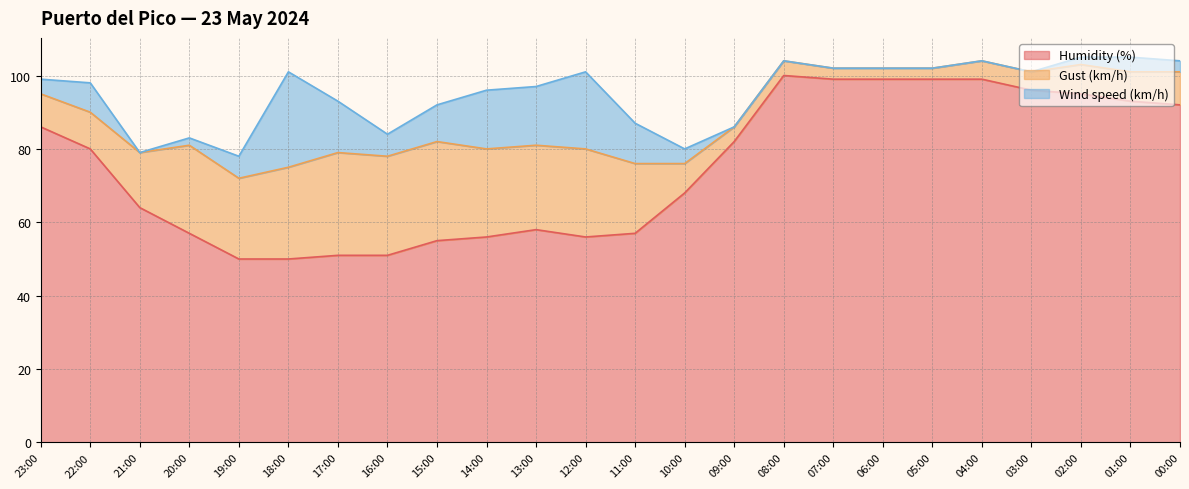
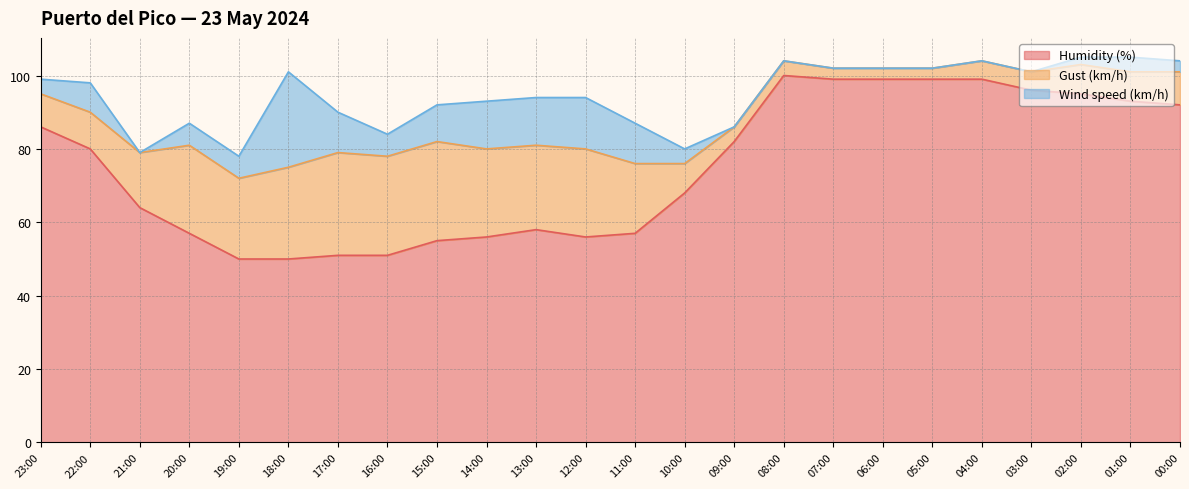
  {
    "Wind speed (km/h)": {
      "23:00": 4,
      "22:00": 8,
-     "20:00": 2,
+     "20:00": 6,
      "19:00": 6,
      "18:00": 26,
-     "17:00": 14,
+     "17:00": 11,
      "16:00": 6,
      "15:00": 10,
-     "14:00": 16,
-     "13:00": 16,
-     "12:00": 21,
+     "14:00": 13,
+     "13:00": 13,
+     "12:00": 14,
      "11:00": 11,
      "10:00": 4,
      "00:00": 3
    }
  }
